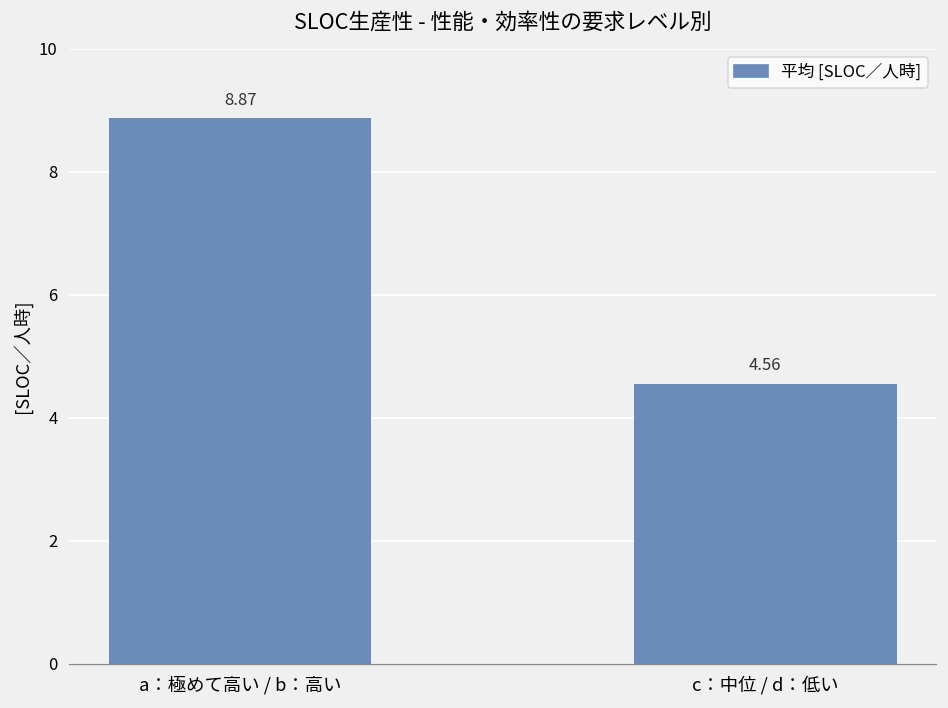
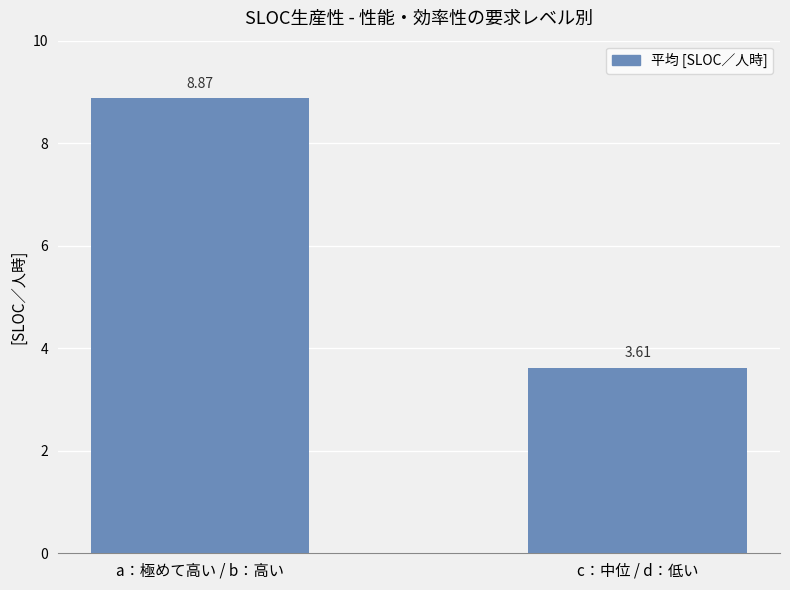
  {
    "a：極めて高い / b：高い": 8.87,
-   "c：中位 / d：低い": 4.56
+   "c：中位 / d：低い": 3.61
  }
